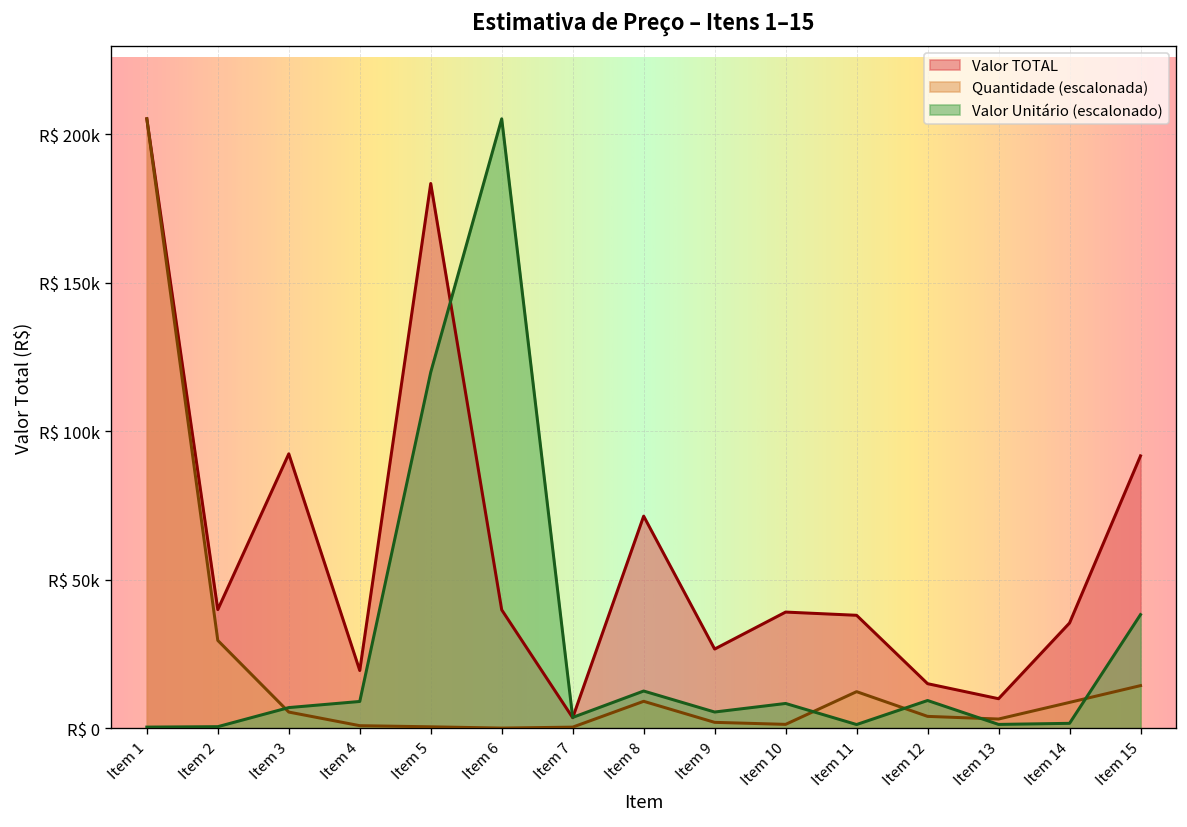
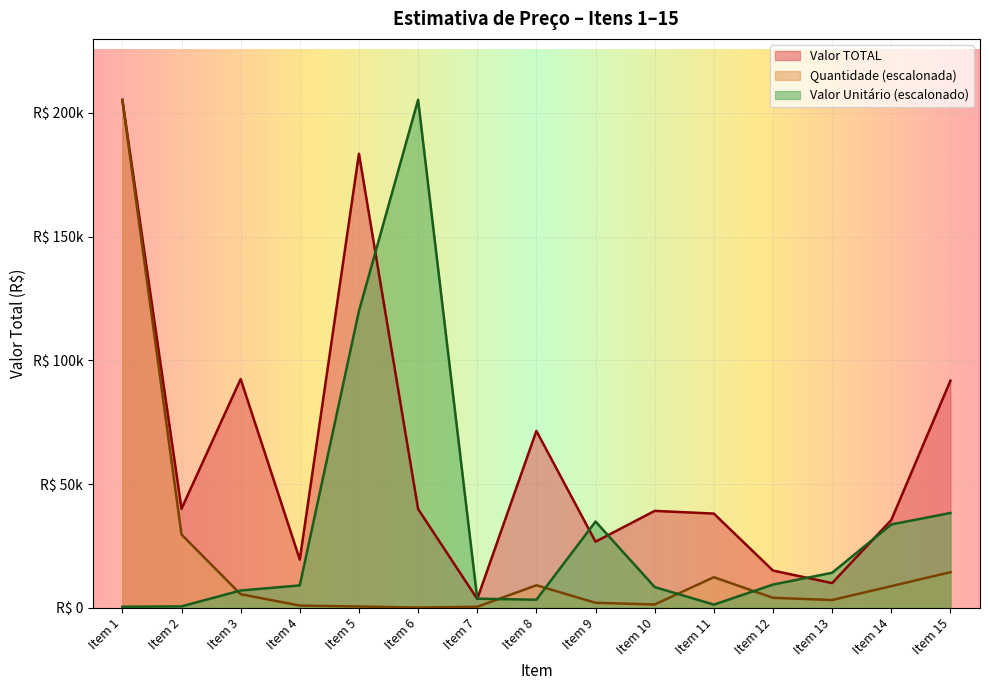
  {
    "Valor Unitário (escalonado)": {
      "Item 1": "R$ 0",
      "Item 2": "R$ 1000",
      "Item 3": "R$ 7000",
      "Item 4": "R$ 9000",
      "Item 5": "R$ 120000",
      "Item 6": "R$ 205000",
-     "Item 8": "R$ 13000",
-     "Item 9": "R$ 5000",
+     "Item 8": "R$ 3000",
+     "Item 9": "R$ 35000",
      "Item 10": "R$ 8000",
      "Item 11": "R$ 1000",
      "Item 12": "R$ 9000",
-     "Item 13": "R$ 1000",
-     "Item 14": "R$ 2000",
+     "Item 13": "R$ 14000",
+     "Item 14": "R$ 34000",
      "Item 15": "R$ 38000"
    }
  }
